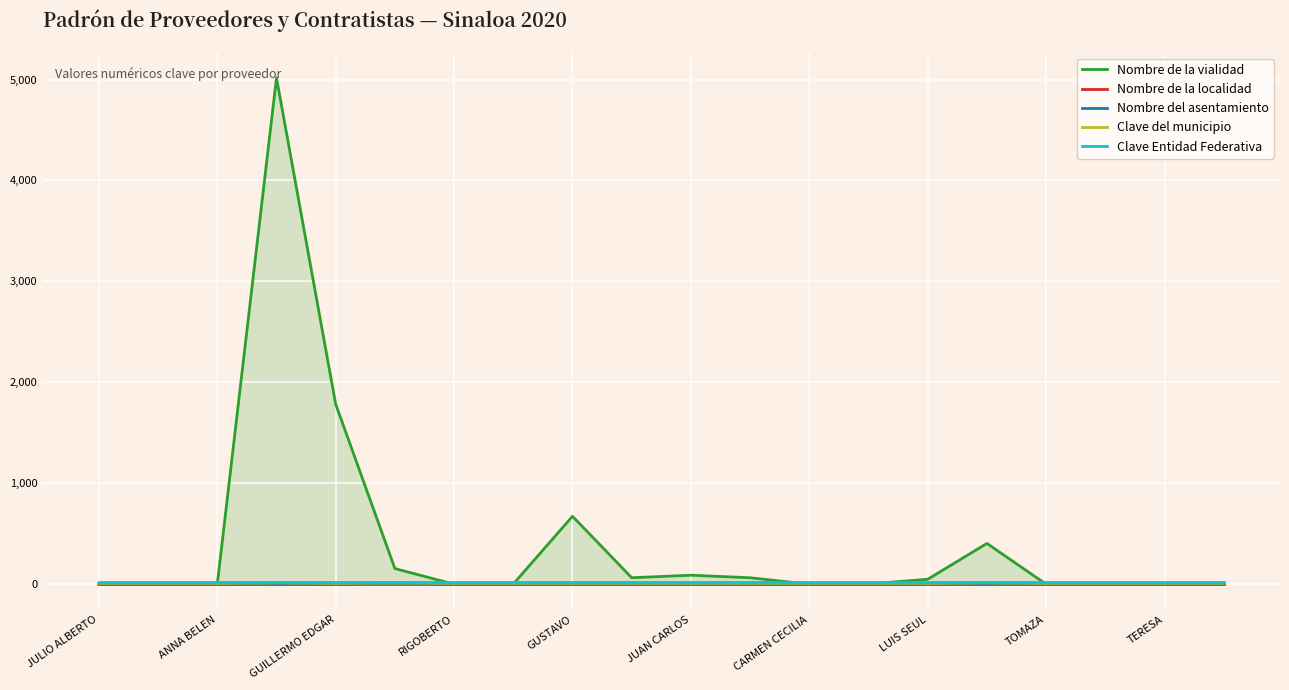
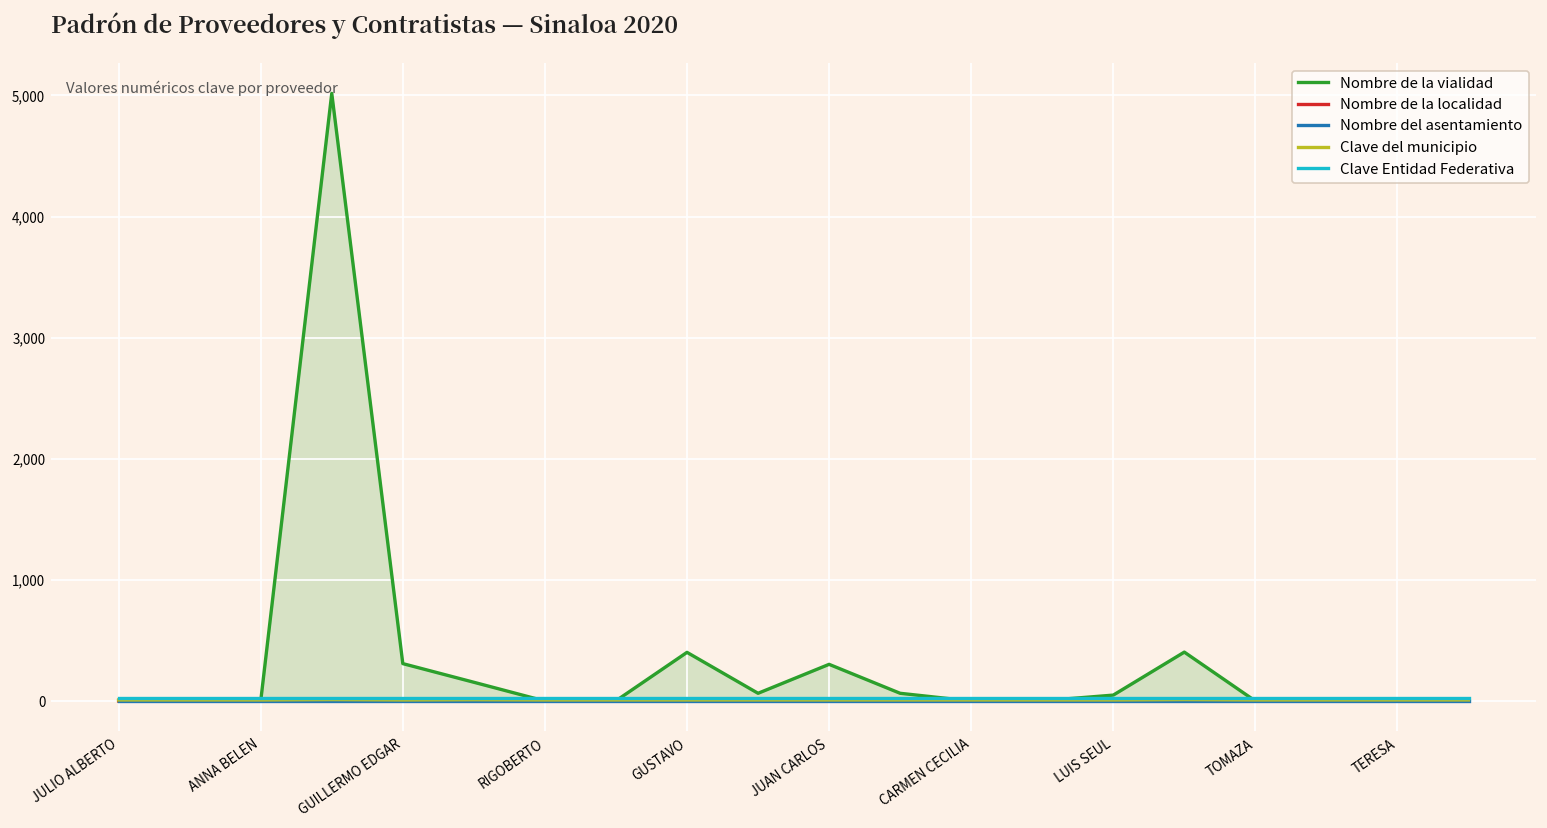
  {
    "Nombre de la vialidad": {
-     "GUILLERMO EDGAR": "1,780",
-     "GUSTAVO": "670",
-     "JUAN CARLOS": "90"
+     "GUILLERMO EDGAR": "310",
+     "GUSTAVO": "400",
+     "JUAN CARLOS": "300"
    }
  }
